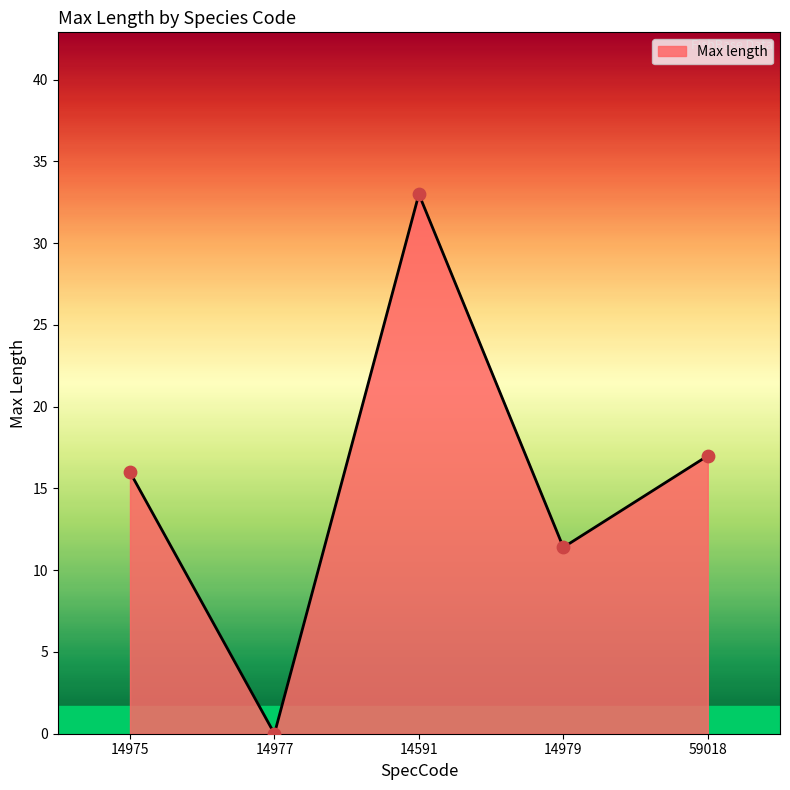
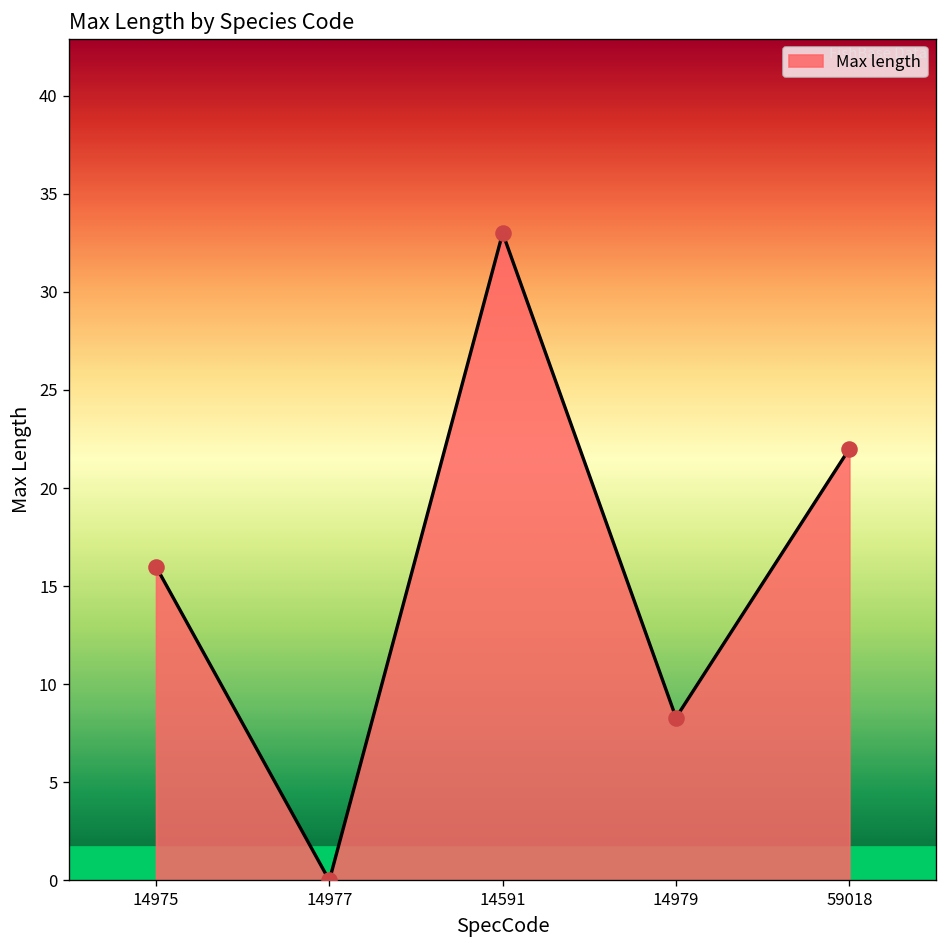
  {
    "14975": 16.0,
    "14591": 33.0,
-   "14979": 11.4,
-   "59018": 17
+   "14979": 8.3,
+   "59018": 22
  }
